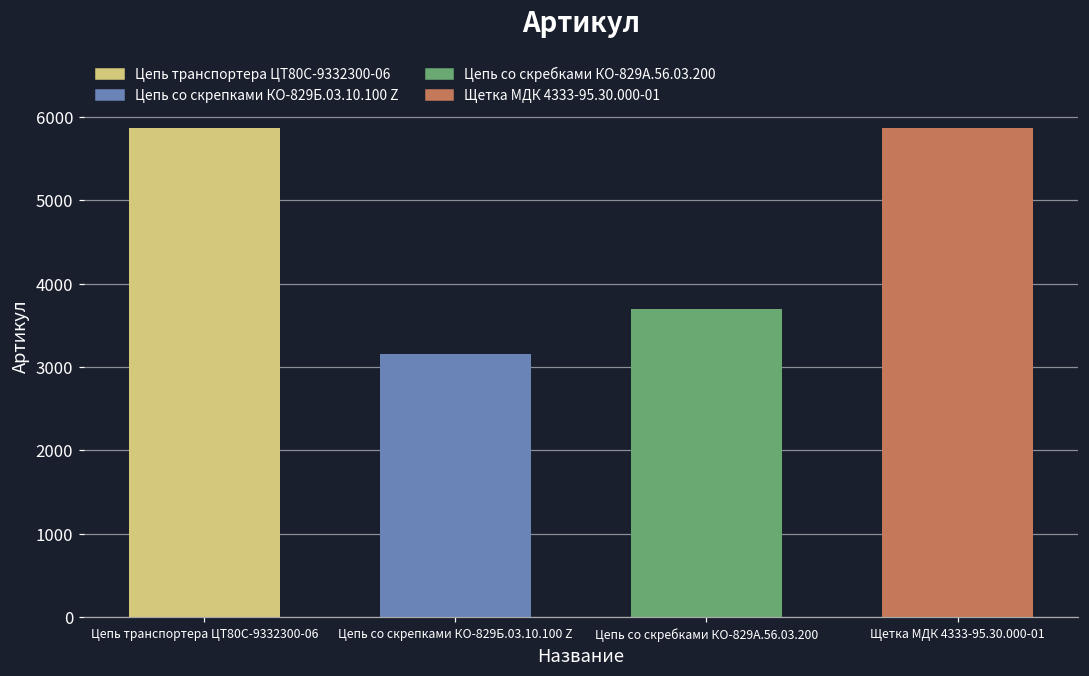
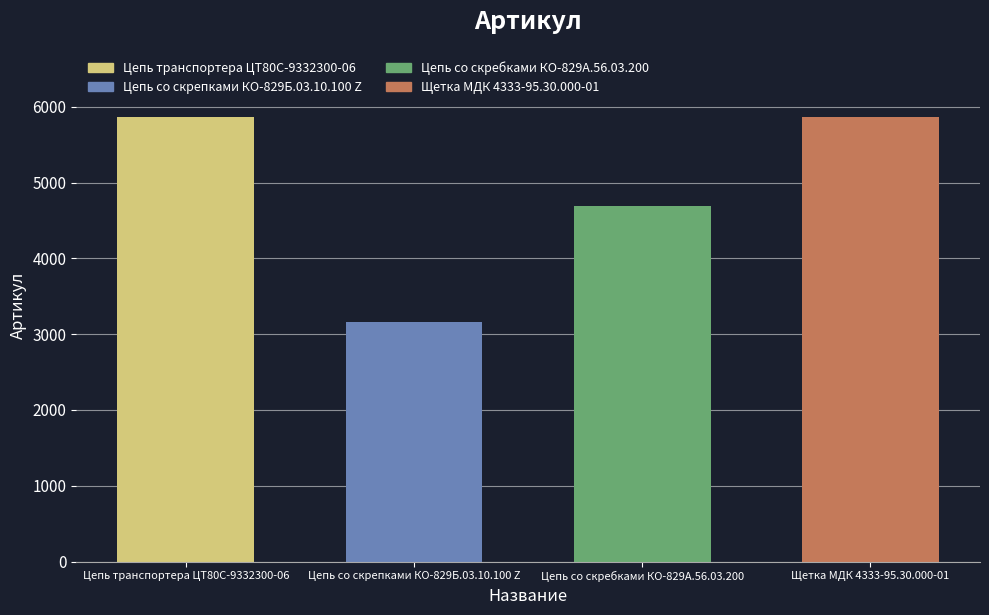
  {
    "Цепь транспортера ЦТ80С-9332300-06": 5900,
    "Цепь со скрепками КО-829Б.03.10.100 Z": 3200,
-   "Цепь со скребками КО-829А.56.03.200": 3700,
+   "Цепь со скребками КО-829А.56.03.200": 4700,
    "Щетка МДК 4333-95.30.000-01": 5900
  }
